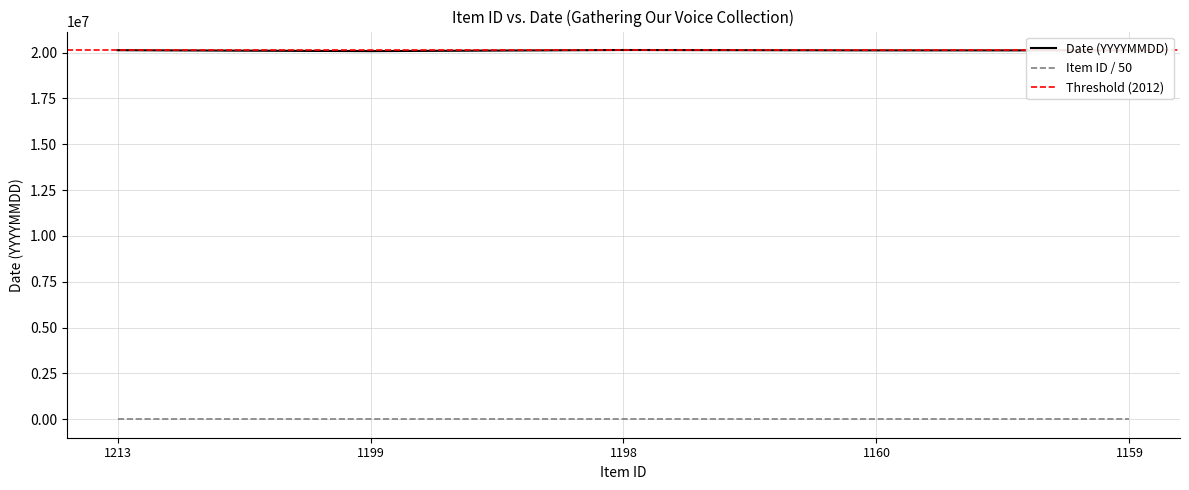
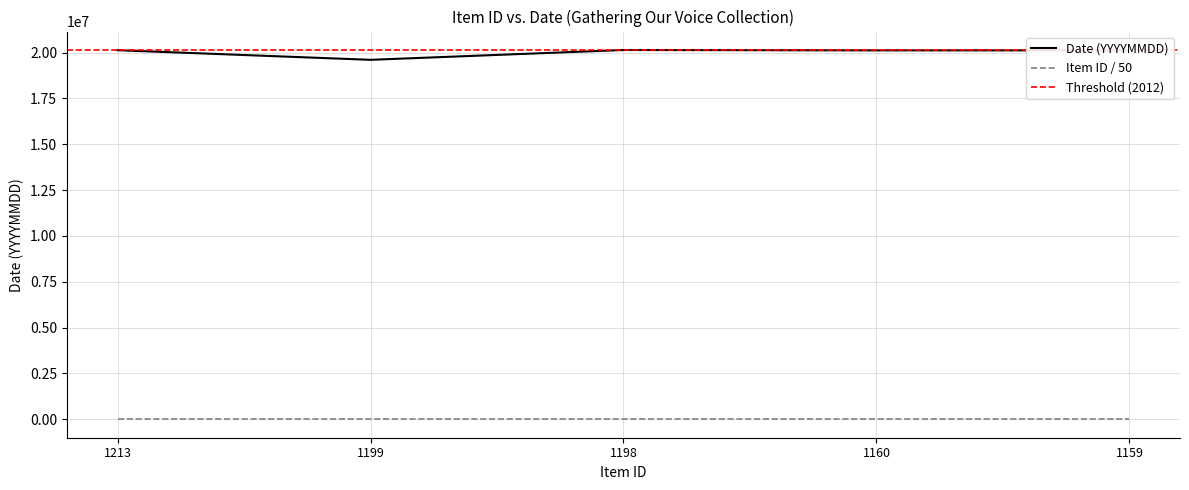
  {
    "Date (YYYYMMDD)": {
      "1213": 20100000,
-     "1199": 20100000,
+     "1199": 19600000,
      "1198": 20100000,
      "1160": 20100000
    },
    "Item ID / 50": {
      "1213": 0,
      "1199": 0,
      "1198": 0,
      "1160": 0,
      "1159": 0
    }
  }
